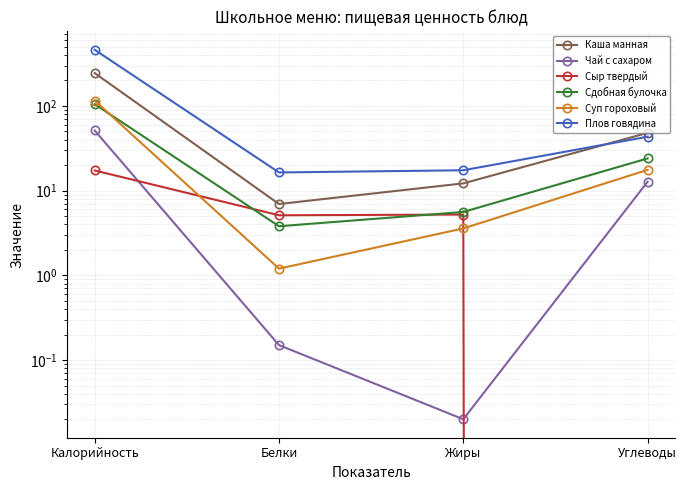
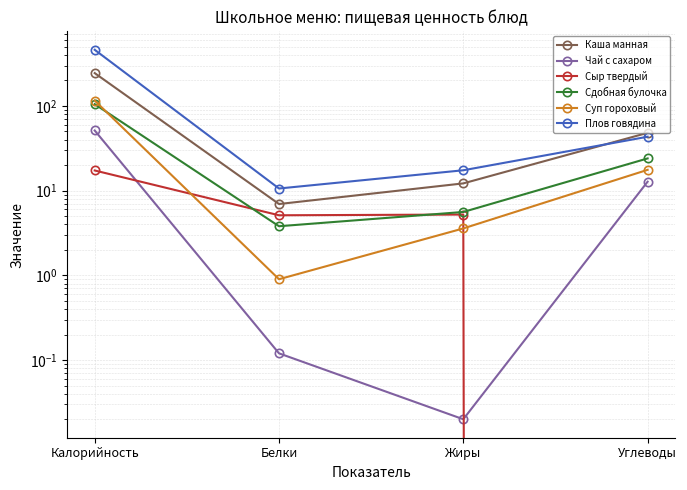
  {
    "Каша манная": {
      "Калорийность": 240,
      "Белки": 7,
      "Жиры": 12,
      "Углеводы": 50
    },
    "Чай с сахаром": {
      "Калорийность": 50,
-     "Белки": 0.15,
+     "Белки": 0.12,
      "Жиры": 0.02,
      "Углеводы": 13
    },
    "Сыр твердый": {
      "Калорийность": 17,
      "Белки": 5,
      "Жиры": 5
    },
    "Сдобная булочка": {
      "Калорийность": 110,
      "Белки": 4,
      "Жиры": 6,
      "Углеводы": 24
    },
    "Суп гороховый": {
      "Калорийность": 120,
-     "Белки": 1.2,
+     "Белки": 0.9,
      "Жиры": 3.6,
      "Углеводы": 18
    },
    "Плов говядина": {
      "Калорийность": 500,
-     "Белки": 16,
+     "Белки": 11,
      "Жиры": 17,
      "Углеводы": 40
    }
  }
